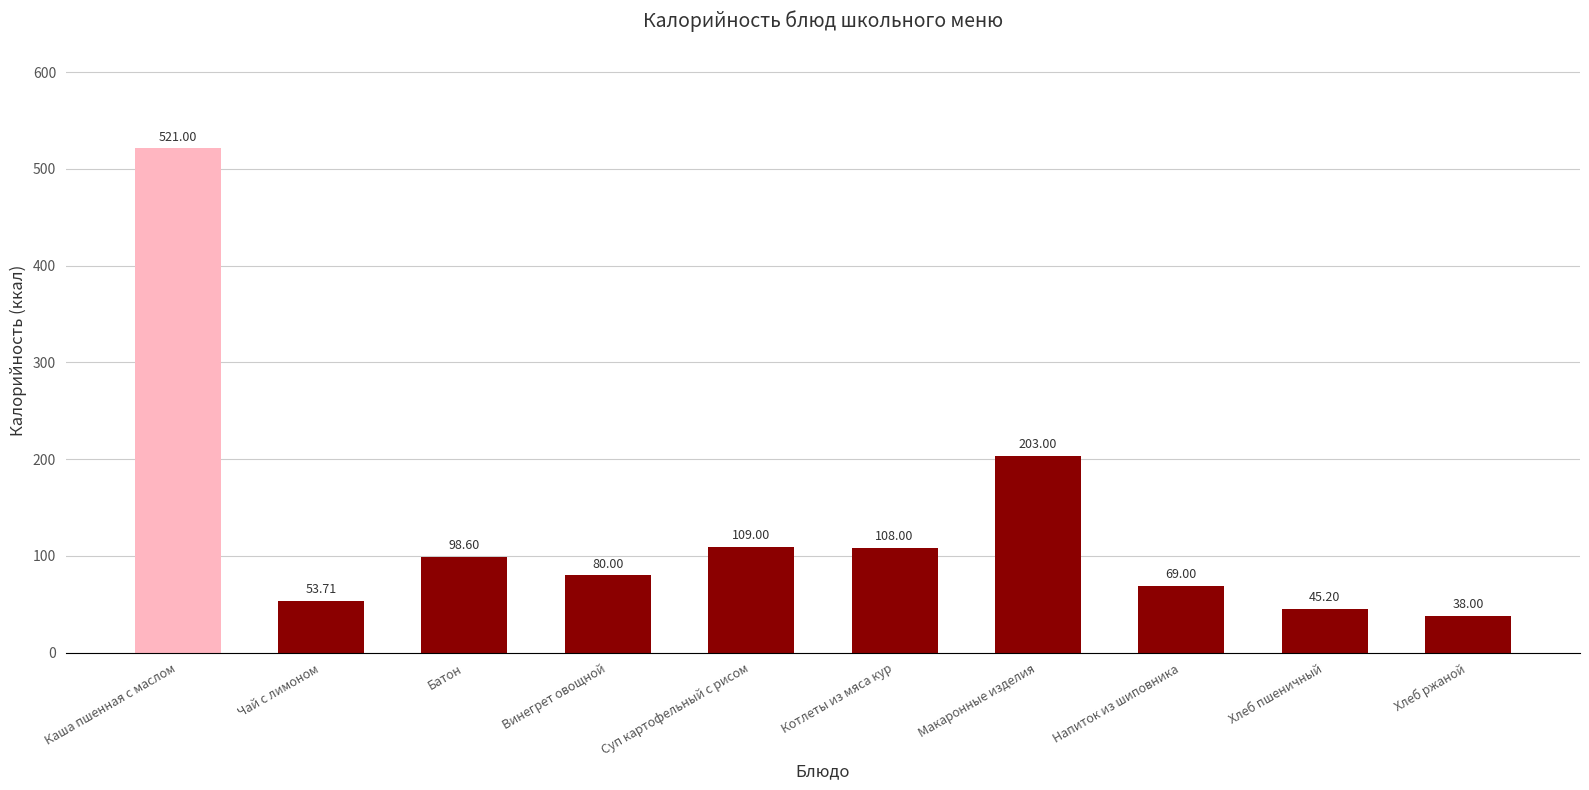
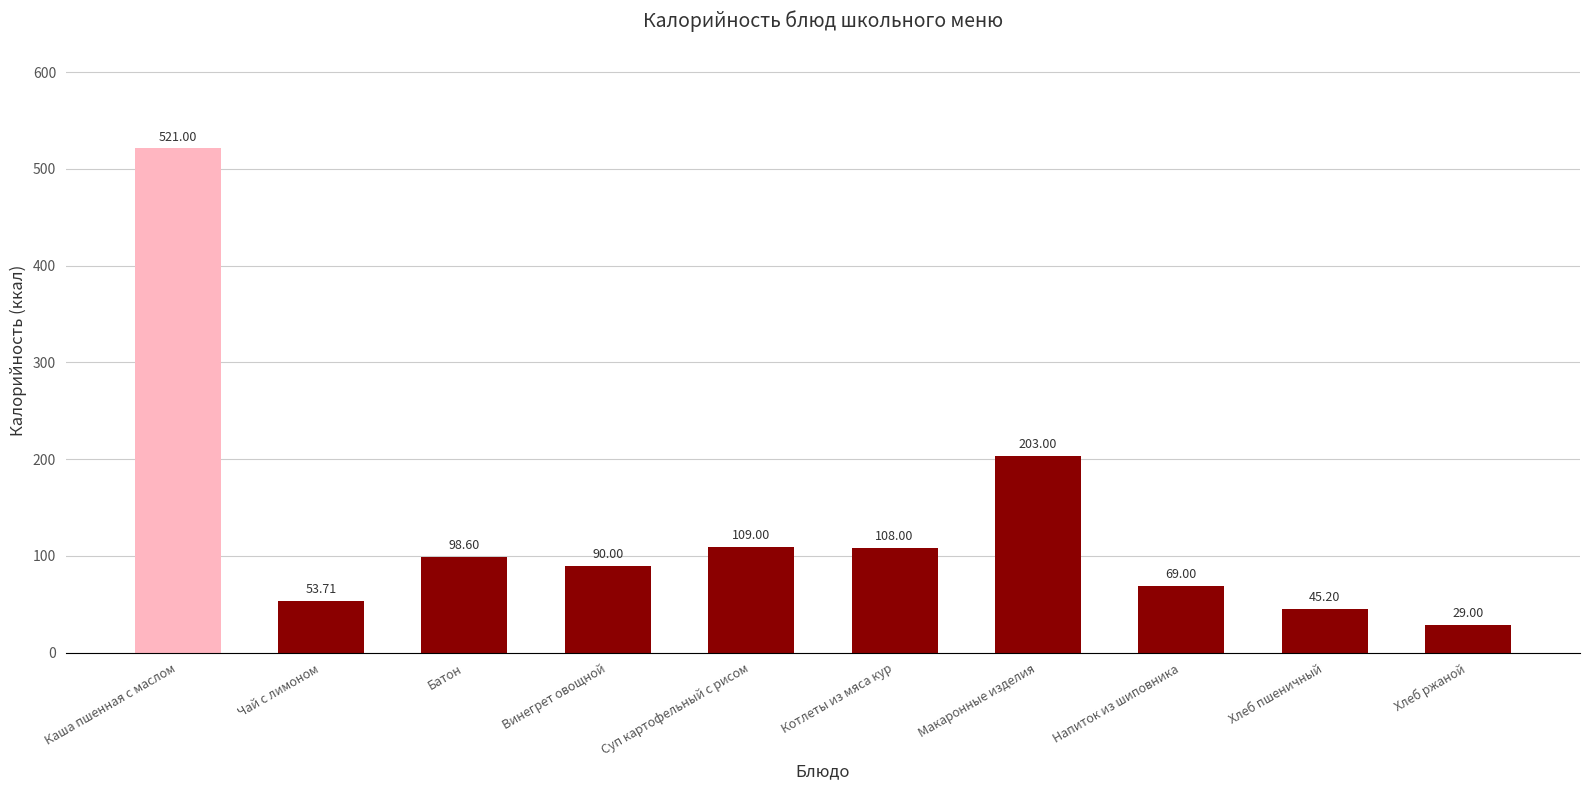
  {
    "Каша пшенная с маслом": 521.00,
    "Чай с лимоном": 53.71,
    "Батон": 98.60,
-   "Винегрет овощной": 80.00,
+   "Винегрет овощной": 90.00,
    "Суп картофельный с рисом": 109.00,
    "Котлеты из мяса кур": 108.00,
    "Макаронные изделия": 203.00,
    "Напиток из шиповника": 69.00,
    "Хлеб пшеничный": 45.20,
-   "Хлеб ржаной": 38.00
+   "Хлеб ржаной": 29.00
  }
